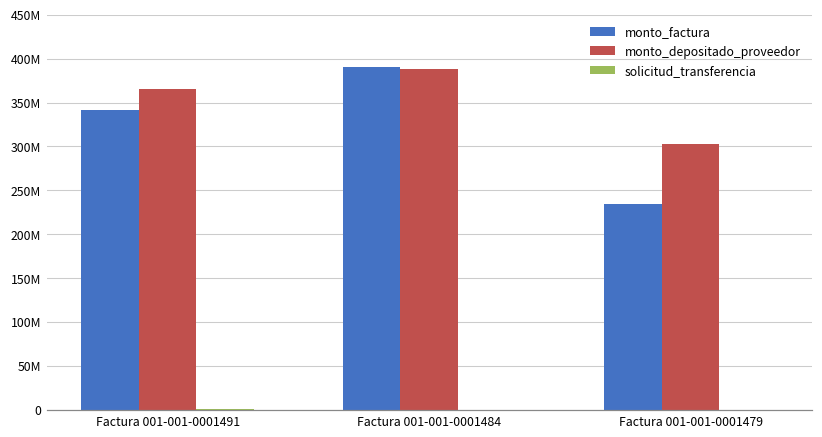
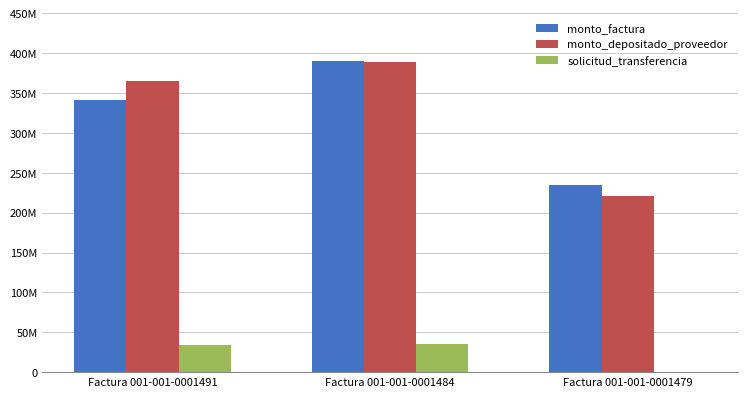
  {
    "monto_factura": {
      "Factura 001-001-0001491": 340000000,
      "Factura 001-001-0001484": 390000000,
      "Factura 001-001-0001479": 230000000
    },
    "monto_depositado_proveedor": {
      "Factura 001-001-0001491": 370000000,
      "Factura 001-001-0001484": 390000000,
-     "Factura 001-001-0001479": 300000000
+     "Factura 001-001-0001479": 220000000
    },
    "solicitud_transferencia": {
-     "Factura 001-001-0001491": 0,
-     "Factura 001-001-0001484": 0
+     "Factura 001-001-0001491": 30000000,
+     "Factura 001-001-0001484": 30000000
    }
  }
